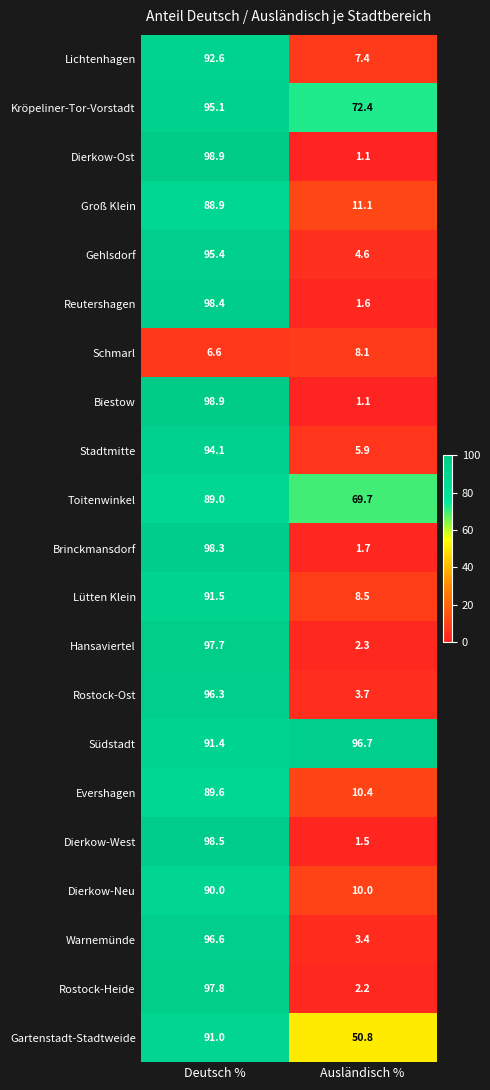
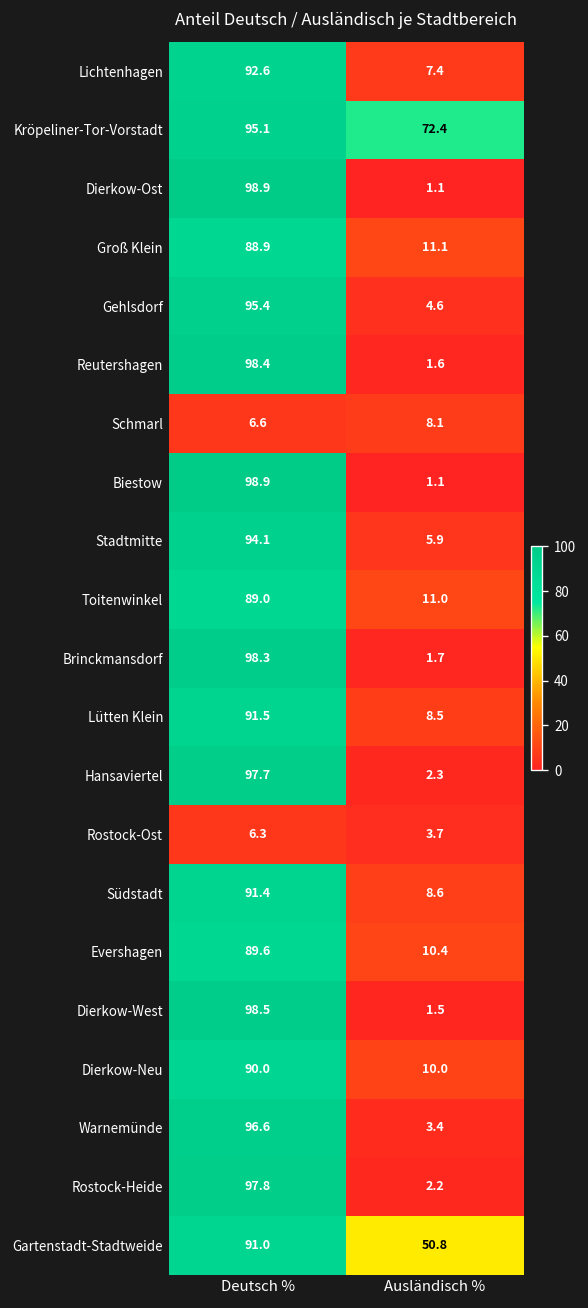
  {
    "Lichtenhagen": {
      "Deutsch %": 92.6,
      "Ausländisch %": 7.4
    },
    "Kröpeliner-Tor-Vorstadt": {
      "Deutsch %": 95.1,
      "Ausländisch %": 72.4
    },
    "Dierkow-Ost": {
      "Deutsch %": 98.9,
      "Ausländisch %": 1.1
    },
    "Groß Klein": {
      "Deutsch %": 88.9,
      "Ausländisch %": 11.1
    },
    "Gehlsdorf": {
      "Deutsch %": 95.4,
      "Ausländisch %": 4.6
    },
    "Reutershagen": {
      "Deutsch %": 98.4,
      "Ausländisch %": 1.6
    },
    "Schmarl": {
      "Deutsch %": 6.6,
      "Ausländisch %": 8.1
    },
    "Biestow": {
      "Deutsch %": 98.9,
      "Ausländisch %": 1.1
    },
    "Stadtmitte": {
      "Deutsch %": 94.1,
      "Ausländisch %": 5.9
    },
    "Toitenwinkel": {
      "Deutsch %": 89.0,
-     "Ausländisch %": 69.7
+     "Ausländisch %": 11.0
    },
    "Brinckmansdorf": {
      "Deutsch %": 98.3,
      "Ausländisch %": 1.7
    },
    "Lütten Klein": {
      "Deutsch %": 91.5,
      "Ausländisch %": 8.5
    },
    "Hansaviertel": {
      "Deutsch %": 97.7,
      "Ausländisch %": 2.3
    },
    "Rostock-Ost": {
-     "Deutsch %": 96.3,
+     "Deutsch %": 6.3,
      "Ausländisch %": 3.7
    },
    "Südstadt": {
      "Deutsch %": 91.4,
-     "Ausländisch %": 96.7
+     "Ausländisch %": 8.6
    },
    "Evershagen": {
      "Deutsch %": 89.6,
      "Ausländisch %": 10.4
    },
    "Dierkow-West": {
      "Deutsch %": 98.5,
      "Ausländisch %": 1.5
    },
    "Dierkow-Neu": {
      "Deutsch %": 90.0,
      "Ausländisch %": 10.0
    },
    "Warnemünde": {
      "Deutsch %": 96.6,
      "Ausländisch %": 3.4
    },
    "Rostock-Heide": {
      "Deutsch %": 97.8,
      "Ausländisch %": 2.2
    },
    "Gartenstadt-Stadtweide": {
      "Deutsch %": 91.0,
      "Ausländisch %": 50.8
    }
  }
